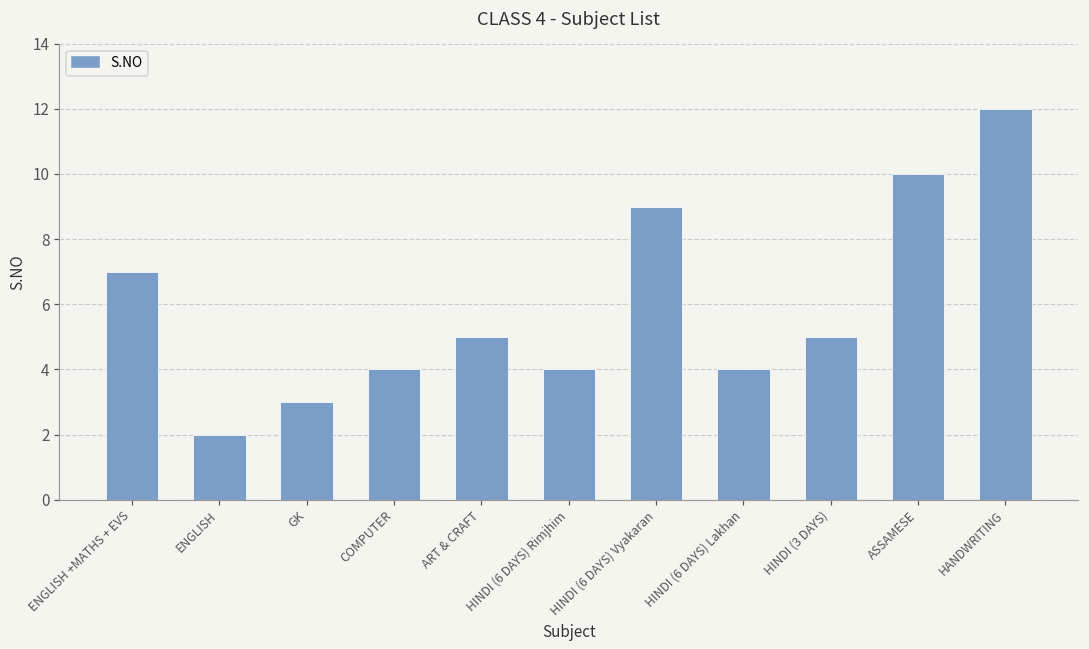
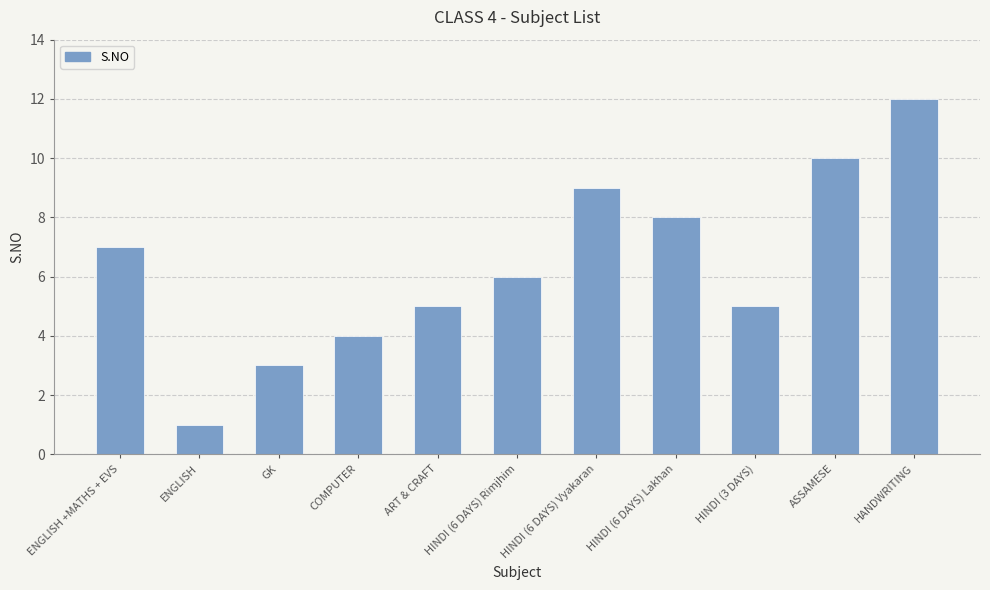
  {
    "ENGLISH +MATHS + EVS": 7,
-   "ENGLISH": 2,
+   "ENGLISH": 1,
    "GK": 3,
    "COMPUTER": 4,
    "ART & CRAFT": 5,
-   "HINDI (6 DAYS) Rimjhim": 4,
+   "HINDI (6 DAYS) Rimjhim": 6,
    "HINDI (6 DAYS) Vyakaran": 9,
-   "HINDI (6 DAYS) Lakhan": 4,
+   "HINDI (6 DAYS) Lakhan": 8,
    "HINDI (3 DAYS)": 5,
    "ASSAMESE": 10,
    "HANDWRITING": 12
  }
